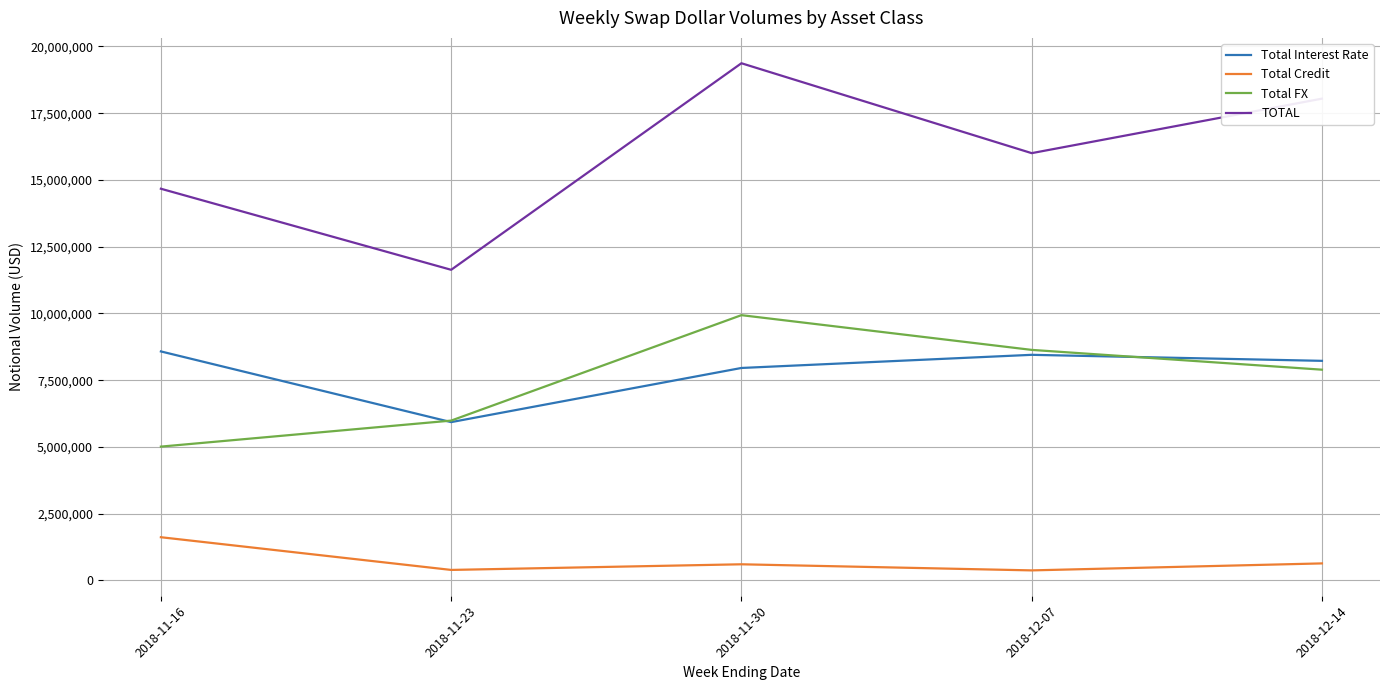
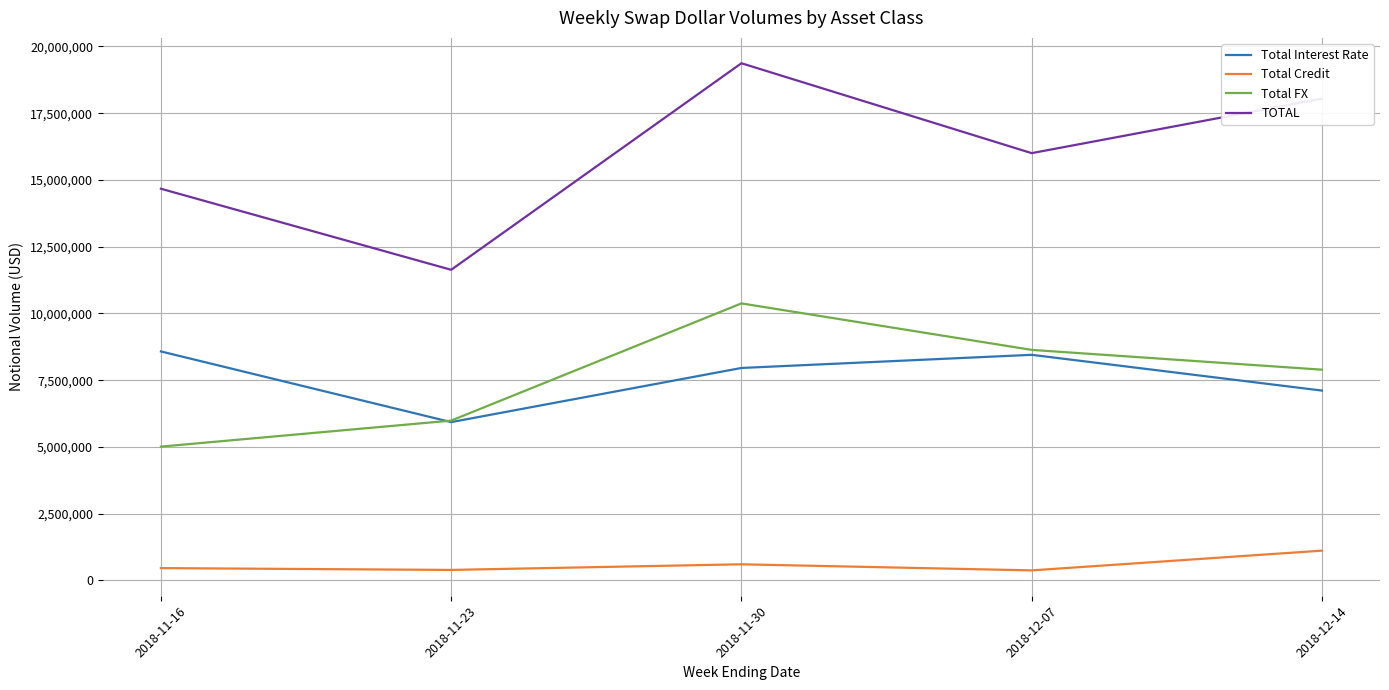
  {
    "Total Interest Rate": {
      "2018-11-16": "8,600,000",
      "2018-11-30": "8,000,000",
      "2018-12-07": "8,500,000",
-     "2018-12-14": "8,200,000"
+     "2018-12-14": "7,100,000"
    },
    "Total Credit": {
-     "2018-11-16": "1,600,000",
+     "2018-11-16": "500,000",
      "2018-11-23": "400,000",
      "2018-11-30": "600,000",
      "2018-12-07": "400,000",
-     "2018-12-14": "600,000"
+     "2018-12-14": "1,100,000"
    },
    "Total FX": {
      "2018-11-16": "5,000,000",
-     "2018-11-30": "9,900,000",
+     "2018-11-30": "10,400,000",
      "2018-12-07": "8,600,000",
      "2018-12-14": "7,900,000"
    },
    "TOTAL": {
      "2018-11-16": "14,700,000",
      "2018-11-23": "11,600,000",
      "2018-11-30": "19,400,000",
      "2018-12-07": "16,000,000"
    }
  }
